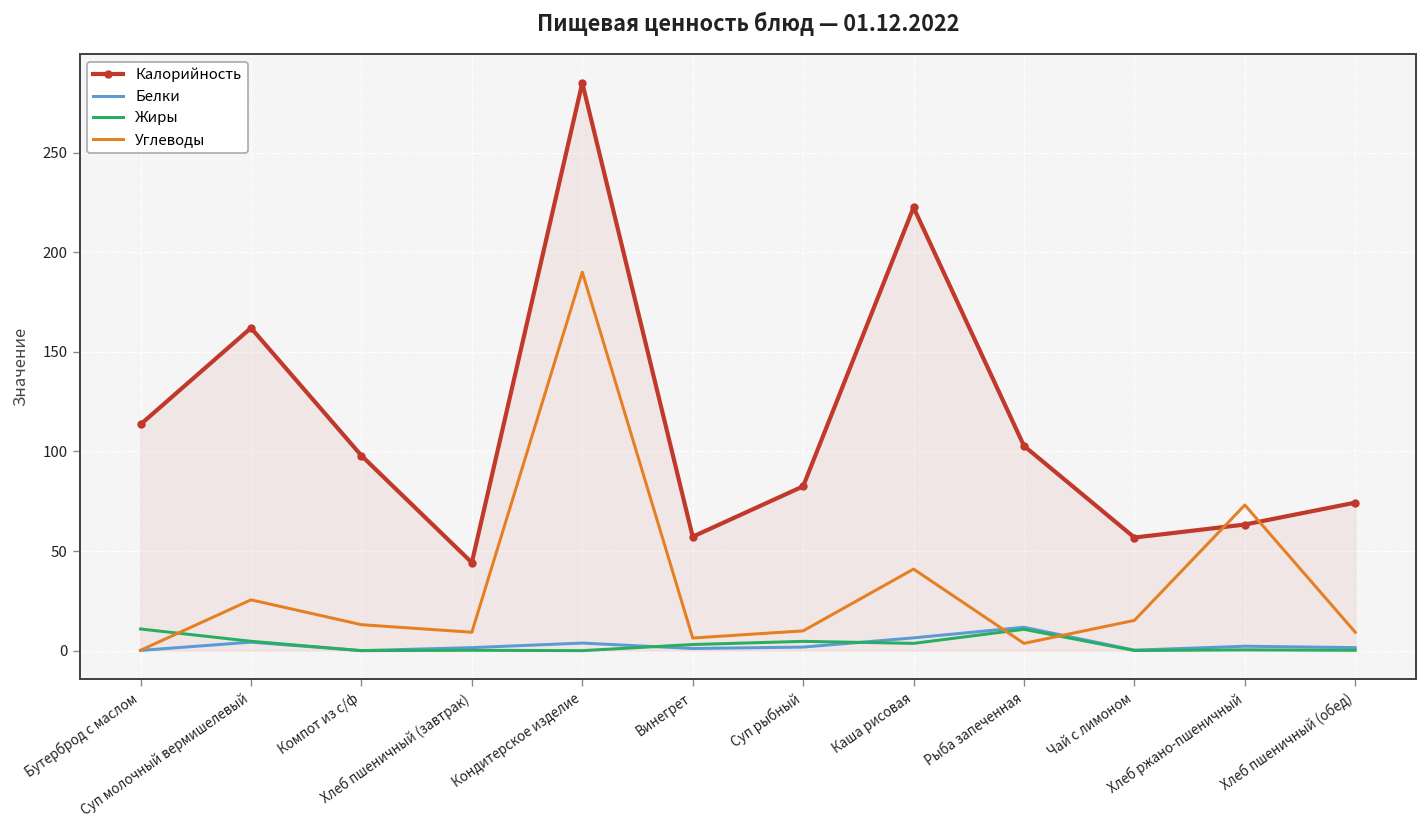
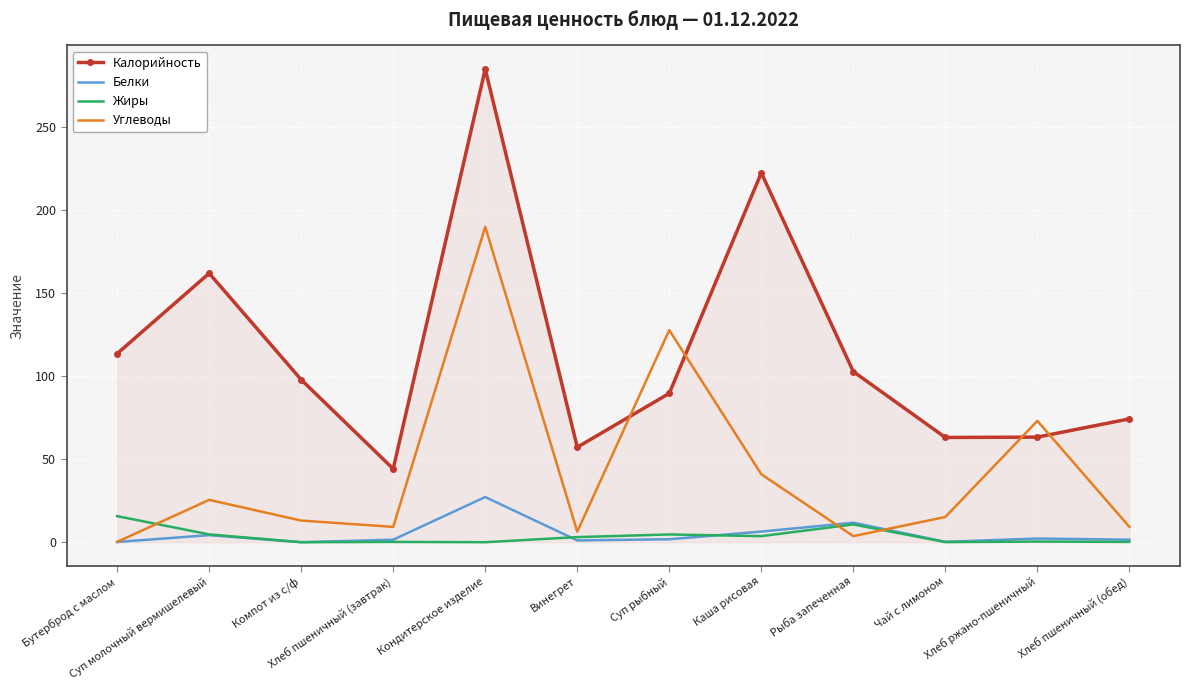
  {
    "Калорийность": {
      "Бутерброд с маслом": 114,
      "Суп молочный вермишелевый": 162,
      "Компот из с/ф": 98,
      "Хлеб пшеничный (завтрак)": 44,
      "Кондитерское изделие": 285,
      "Винегрет": 57,
-     "Суп рыбный": 82,
+     "Суп рыбный": 90,
      "Каша рисовая": 222,
      "Рыба запеченная": 103,
-     "Чай с лимоном": 57,
+     "Чай с лимоном": 63,
      "Хлеб ржано-пшеничный": 63,
      "Хлеб пшеничный (обед)": 74
    },
    "Белки": {
-     "Кондитерское изделие": 4,
+     "Кондитерское изделие": 27,
      "Винегрет": 1,
      "Суп рыбный": 2,
      "Каша рисовая": 6,
      "Хлеб ржано-пшеничный": 2
    },
    "Жиры": {
-     "Бутерброд с маслом": 11,
+     "Бутерброд с маслом": 16,
      "Кондитерское изделие": 0,
      "Винегрет": 3,
      "Суп рыбный": 5,
      "Каша рисовая": 4,
      "Хлеб ржано-пшеничный": 0
    },
    "Углеводы": {
      "Суп молочный вермишелевый": 26,
      "Компот из с/ф": 13,
      "Хлеб пшеничный (завтрак)": 9,
      "Кондитерское изделие": 190,
      "Винегрет": 6,
-     "Суп рыбный": 10,
+     "Суп рыбный": 128,
      "Каша рисовая": 41,
      "Рыба запеченная": 4,
      "Чай с лимоном": 15,
      "Хлеб ржано-пшеничный": 73,
      "Хлеб пшеничный (обед)": 9
    }
  }
